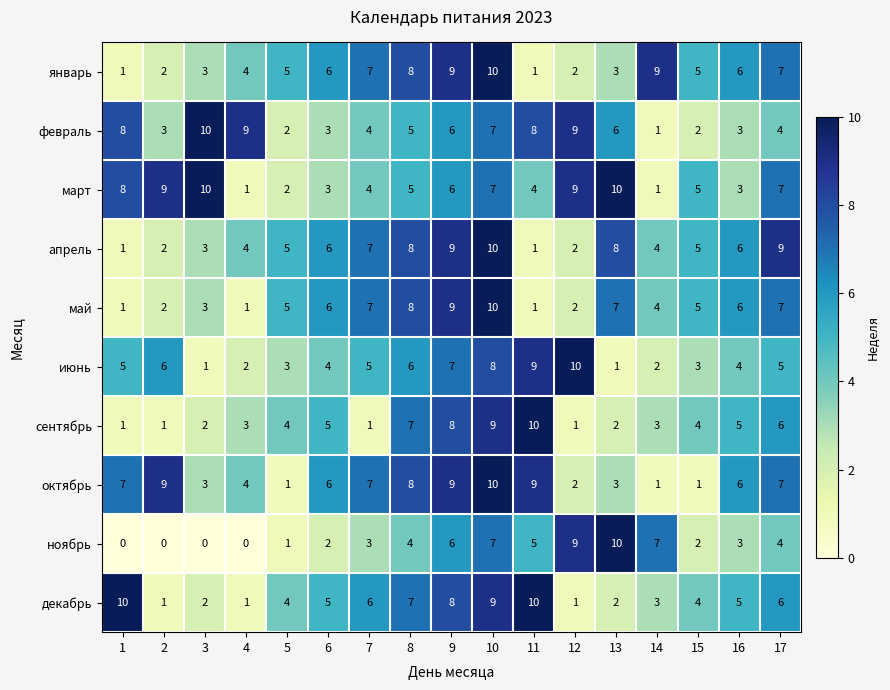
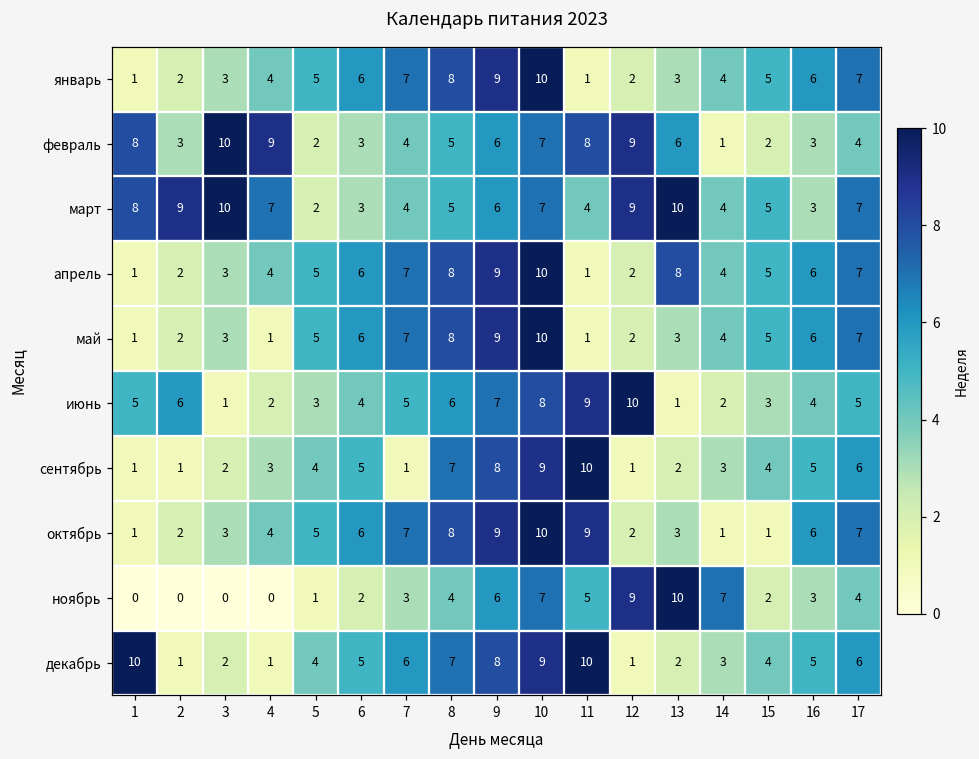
  {
    "январь": {
      "1": 1,
      "2": 2,
      "3": 3,
      "4": 4,
      "5": 5,
      "6": 6,
      "7": 7,
      "8": 8,
      "9": 9,
      "10": 10,
      "11": 1,
      "12": 2,
      "13": 3,
-     "14": 9,
+     "14": 4,
      "15": 5,
      "16": 6,
      "17": 7
    },
    "февраль": {
      "1": 8,
      "2": 3,
      "3": 10,
      "4": 9,
      "5": 2,
      "6": 3,
      "7": 4,
      "8": 5,
      "9": 6,
      "10": 7,
      "11": 8,
      "12": 9,
      "13": 6,
      "14": 1,
      "15": 2,
      "16": 3,
      "17": 4
    },
    "март": {
      "1": 8,
      "2": 9,
      "3": 10,
-     "4": 1,
+     "4": 7,
      "5": 2,
      "6": 3,
      "7": 4,
      "8": 5,
      "9": 6,
      "10": 7,
      "11": 4,
      "12": 9,
      "13": 10,
-     "14": 1,
+     "14": 4,
      "15": 5,
      "16": 3,
      "17": 7
    },
    "апрель": {
      "1": 1,
      "2": 2,
      "3": 3,
      "4": 4,
      "5": 5,
      "6": 6,
      "7": 7,
      "8": 8,
      "9": 9,
      "10": 10,
      "11": 1,
      "12": 2,
      "13": 8,
      "14": 4,
      "15": 5,
      "16": 6,
-     "17": 9
+     "17": 7
    },
    "май": {
      "1": 1,
      "2": 2,
      "3": 3,
      "4": 1,
      "5": 5,
      "6": 6,
      "7": 7,
      "8": 8,
      "9": 9,
      "10": 10,
      "11": 1,
      "12": 2,
-     "13": 7,
+     "13": 3,
      "14": 4,
      "15": 5,
      "16": 6,
      "17": 7
    },
    "июнь": {
      "1": 5,
      "2": 6,
      "3": 1,
      "4": 2,
      "5": 3,
      "6": 4,
      "7": 5,
      "8": 6,
      "9": 7,
      "10": 8,
      "11": 9,
      "12": 10,
      "13": 1,
      "14": 2,
      "15": 3,
      "16": 4,
      "17": 5
    },
    "сентябрь": {
      "1": 1,
      "2": 1,
      "3": 2,
      "4": 3,
      "5": 4,
      "6": 5,
      "7": 1,
      "8": 7,
      "9": 8,
      "10": 9,
      "11": 10,
      "12": 1,
      "13": 2,
      "14": 3,
      "15": 4,
      "16": 5,
      "17": 6
    },
    "октябрь": {
-     "1": 7,
-     "2": 9,
+     "1": 1,
+     "2": 2,
      "3": 3,
      "4": 4,
-     "5": 1,
+     "5": 5,
      "6": 6,
      "7": 7,
      "8": 8,
      "9": 9,
      "10": 10,
      "11": 9,
      "12": 2,
      "13": 3,
      "14": 1,
      "15": 1,
      "16": 6,
      "17": 7
    },
    "ноябрь": {
      "1": 0,
      "2": 0,
      "3": 0,
      "4": 0,
      "5": 1,
      "6": 2,
      "7": 3,
      "8": 4,
      "9": 6,
      "10": 7,
      "11": 5,
      "12": 9,
      "13": 10,
      "14": 7,
      "15": 2,
      "16": 3,
      "17": 4
    },
    "декабрь": {
      "1": 10,
      "2": 1,
      "3": 2,
      "4": 1,
      "5": 4,
      "6": 5,
      "7": 6,
      "8": 7,
      "9": 8,
      "10": 9,
      "11": 10,
      "12": 1,
      "13": 2,
      "14": 3,
      "15": 4,
      "16": 5,
      "17": 6
    }
  }
